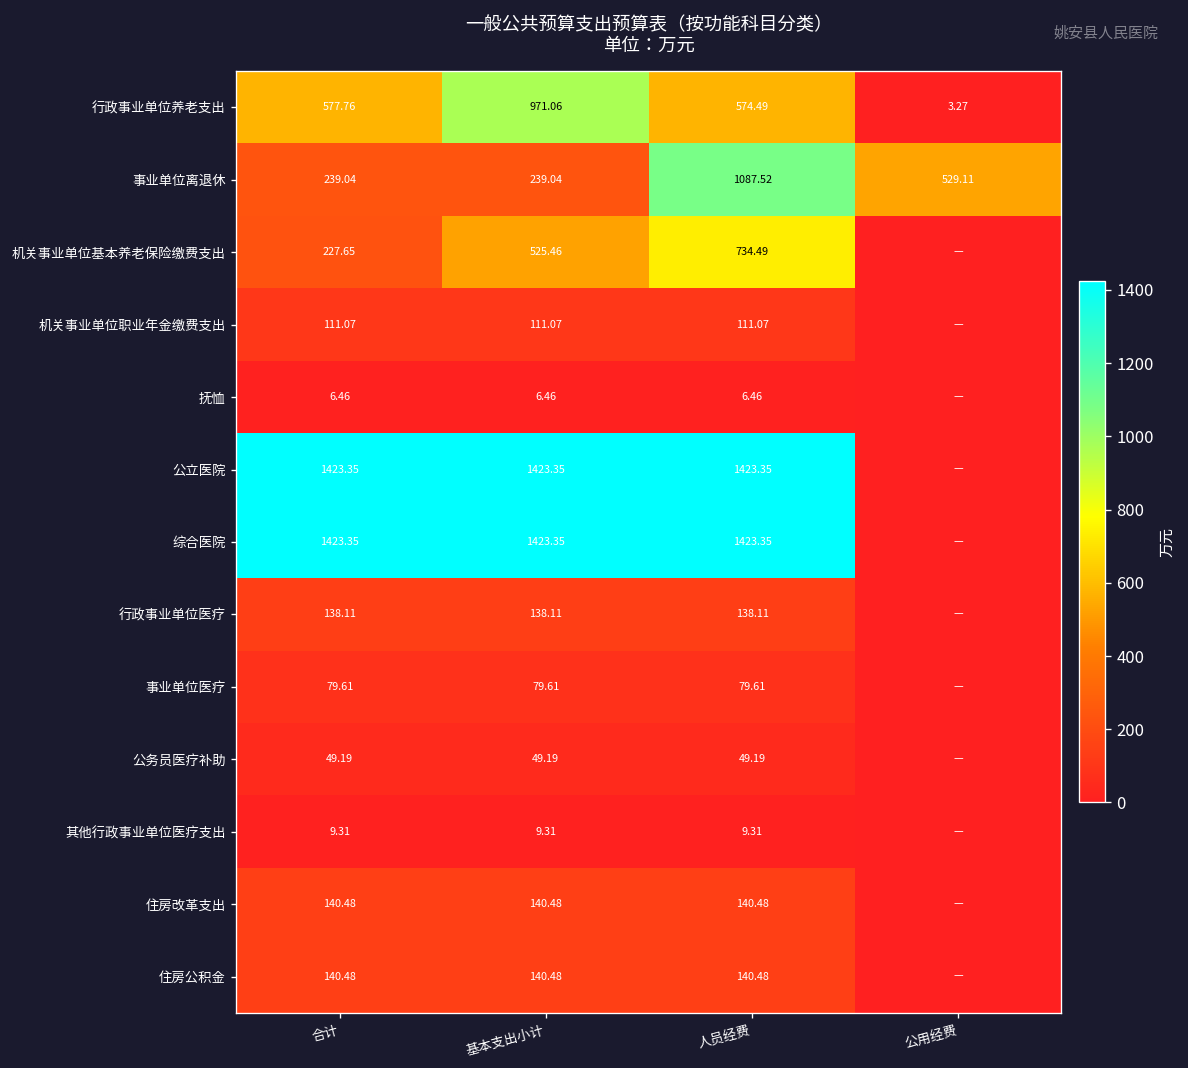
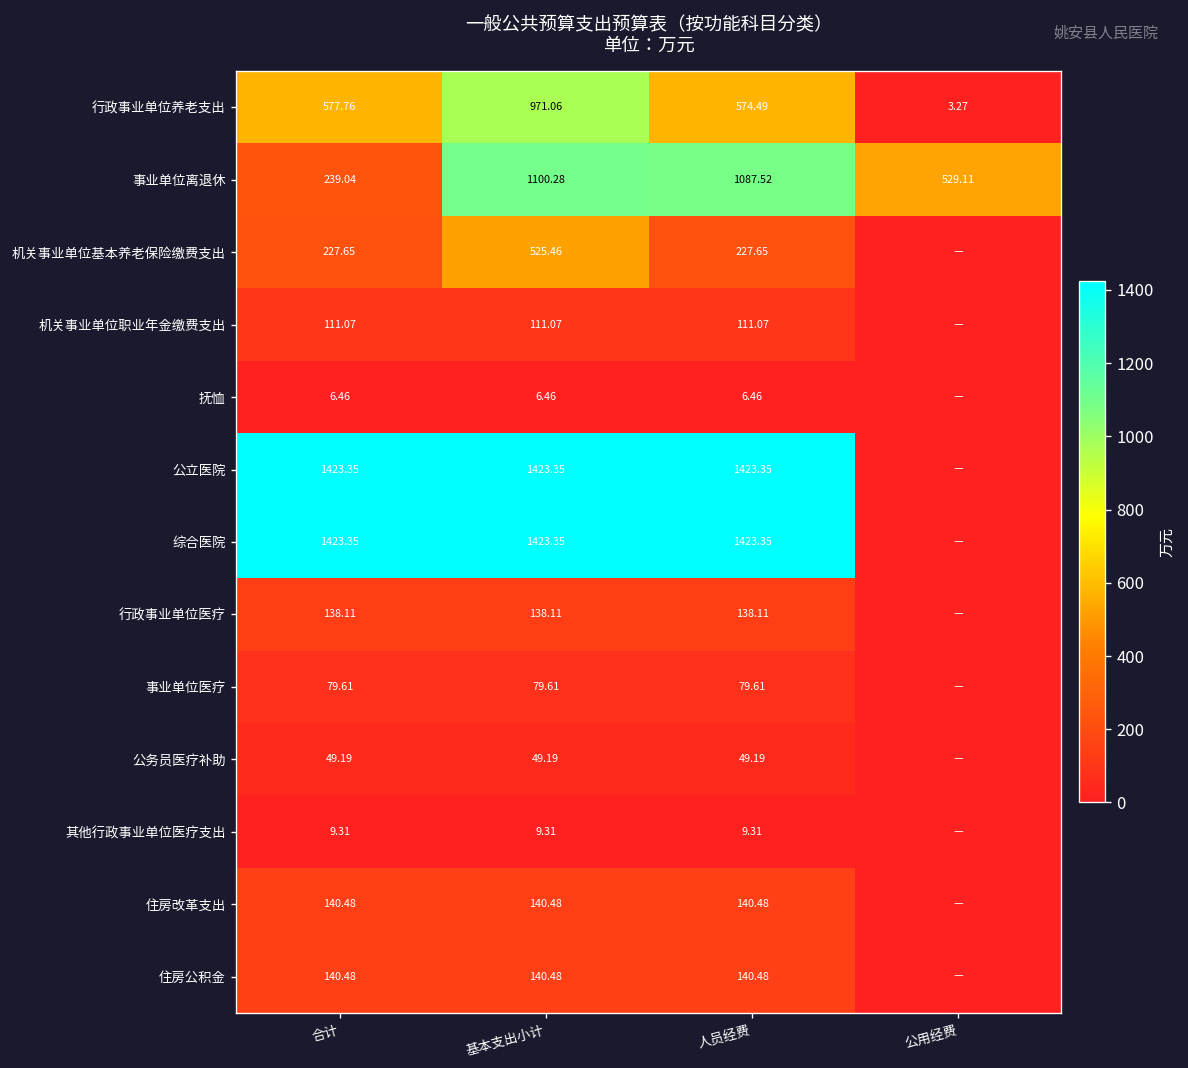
  {
    "行政事业单位养老支出": {
      "合计": 577.76,
      "基本支出小计": 971.06,
      "人员经费": 574.49,
      "公用经费": 3.27
    },
    "事业单位离退休": {
      "合计": 239.04,
-     "基本支出小计": 239.04,
+     "基本支出小计": 1100.28,
      "人员经费": 1087.52,
      "公用经费": 529.11
    },
    "机关事业单位基本养老保险缴费支出": {
      "合计": 227.65,
      "基本支出小计": 525.46,
-     "人员经费": 734.49
+     "人员经费": 227.65
    },
    "机关事业单位职业年金缴费支出": {
      "合计": 111.07,
      "基本支出小计": 111.07,
      "人员经费": 111.07
    },
    "抚恤": {
      "合计": 6.46,
      "基本支出小计": 6.46,
      "人员经费": 6.46
    },
    "公立医院": {
      "合计": 1423.35,
      "基本支出小计": 1423.35,
      "人员经费": 1423.35
    },
    "综合医院": {
      "合计": 1423.35,
      "基本支出小计": 1423.35,
      "人员经费": 1423.35
    },
    "行政事业单位医疗": {
      "合计": 138.11,
      "基本支出小计": 138.11,
      "人员经费": 138.11
    },
    "事业单位医疗": {
      "合计": 79.61,
      "基本支出小计": 79.61,
      "人员经费": 79.61
    },
    "公务员医疗补助": {
      "合计": 49.19,
      "基本支出小计": 49.19,
      "人员经费": 49.19
    },
    "其他行政事业单位医疗支出": {
      "合计": 9.31,
      "基本支出小计": 9.31,
      "人员经费": 9.31
    },
    "住房改革支出": {
      "合计": 140.48,
      "基本支出小计": 140.48,
      "人员经费": 140.48
    },
    "住房公积金": {
      "合计": 140.48,
      "基本支出小计": 140.48,
      "人员经费": 140.48
    }
  }
